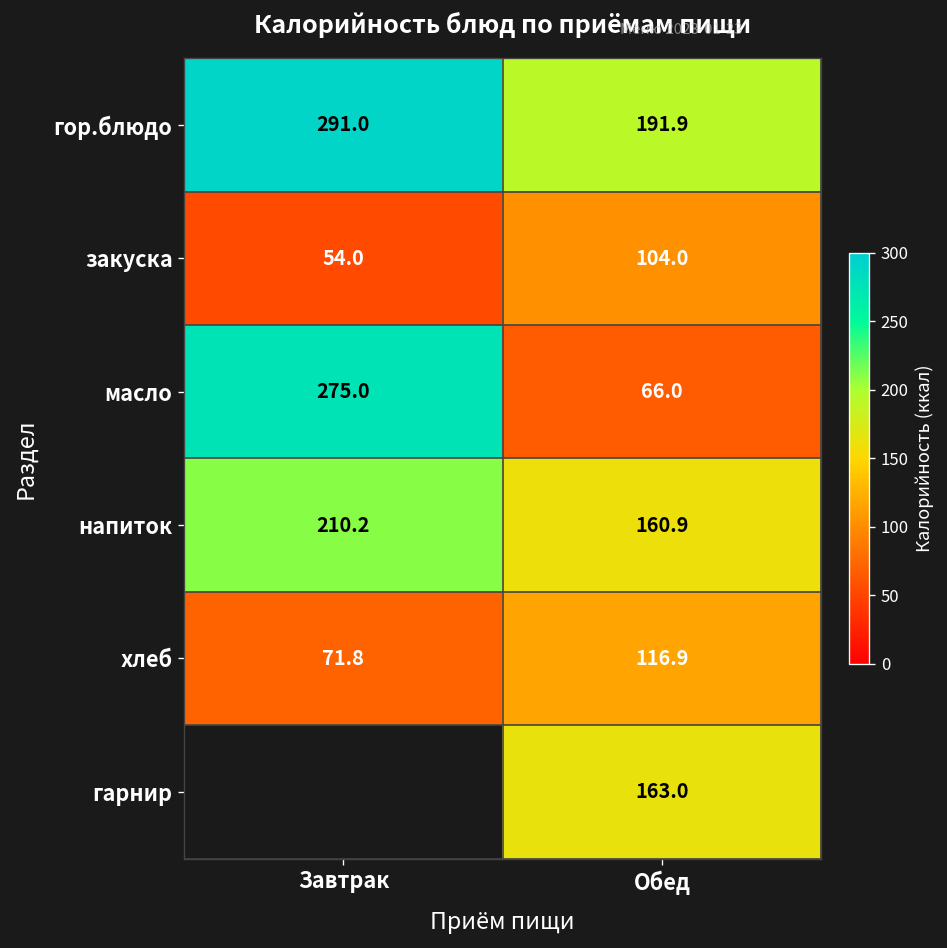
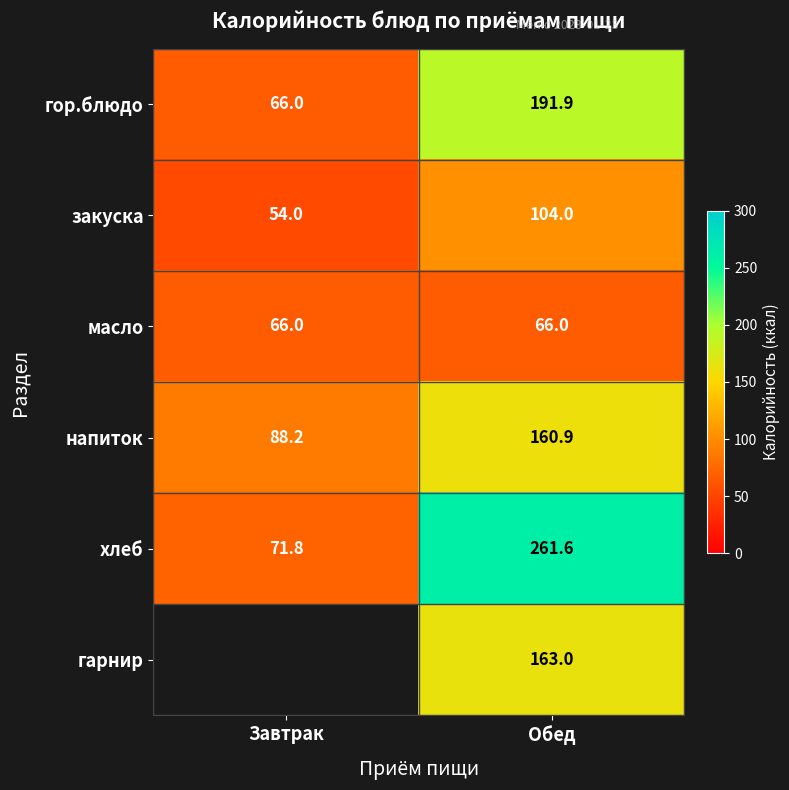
  {
    "гор.блюдо": {
-     "Завтрак": 291.0,
+     "Завтрак": 66.0,
      "Обед": 191.9
    },
    "закуска": {
      "Завтрак": 54.0,
      "Обед": 104.0
    },
    "масло": {
-     "Завтрак": 275.0,
+     "Завтрак": 66.0,
      "Обед": 66.0
    },
    "напиток": {
-     "Завтрак": 210.2,
+     "Завтрак": 88.2,
      "Обед": 160.9
    },
    "хлеб": {
      "Завтрак": 71.8,
-     "Обед": 116.9
+     "Обед": 261.6
    },
    "гарнир": {
      "Обед": 163.0
    }
  }
